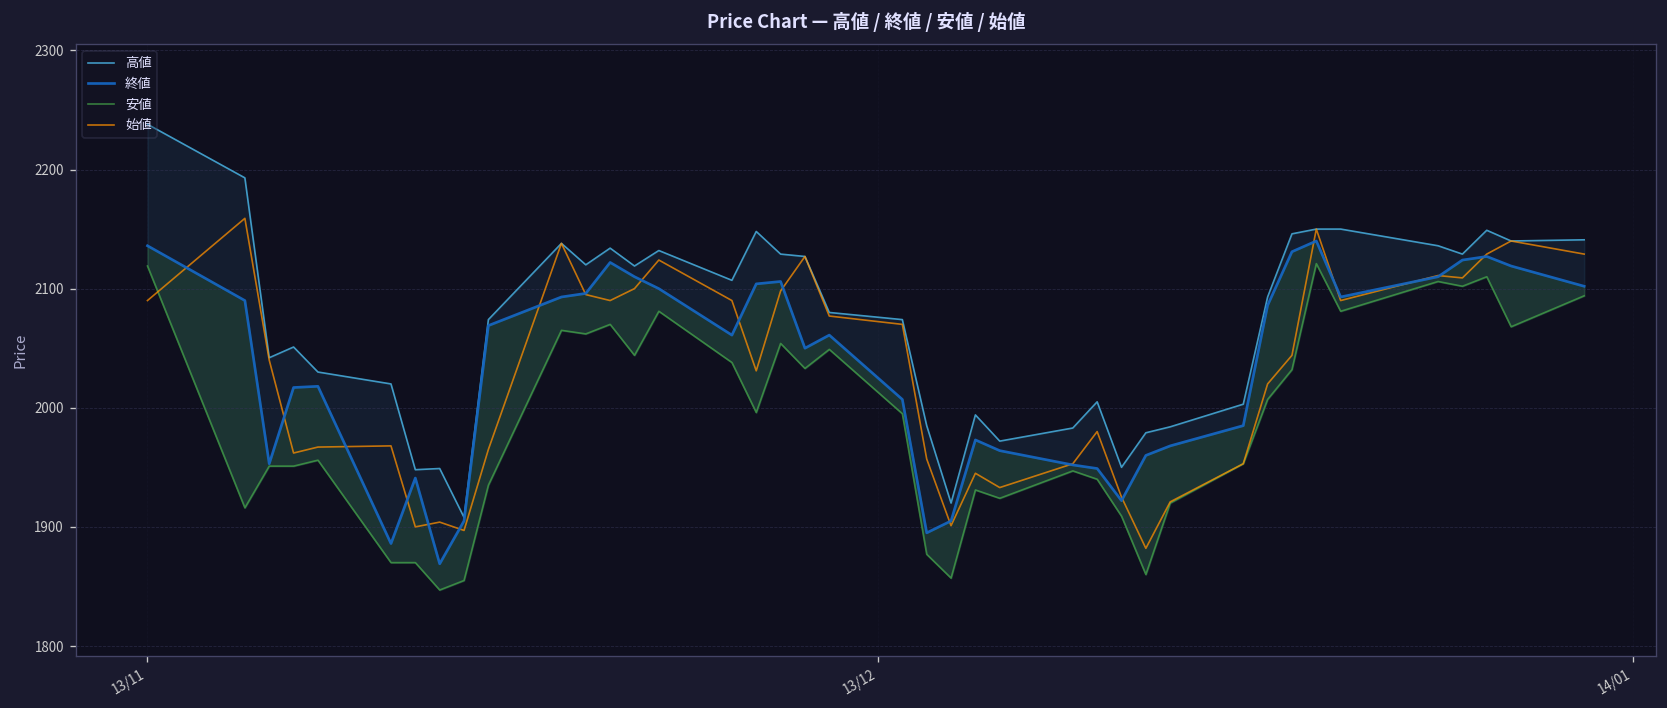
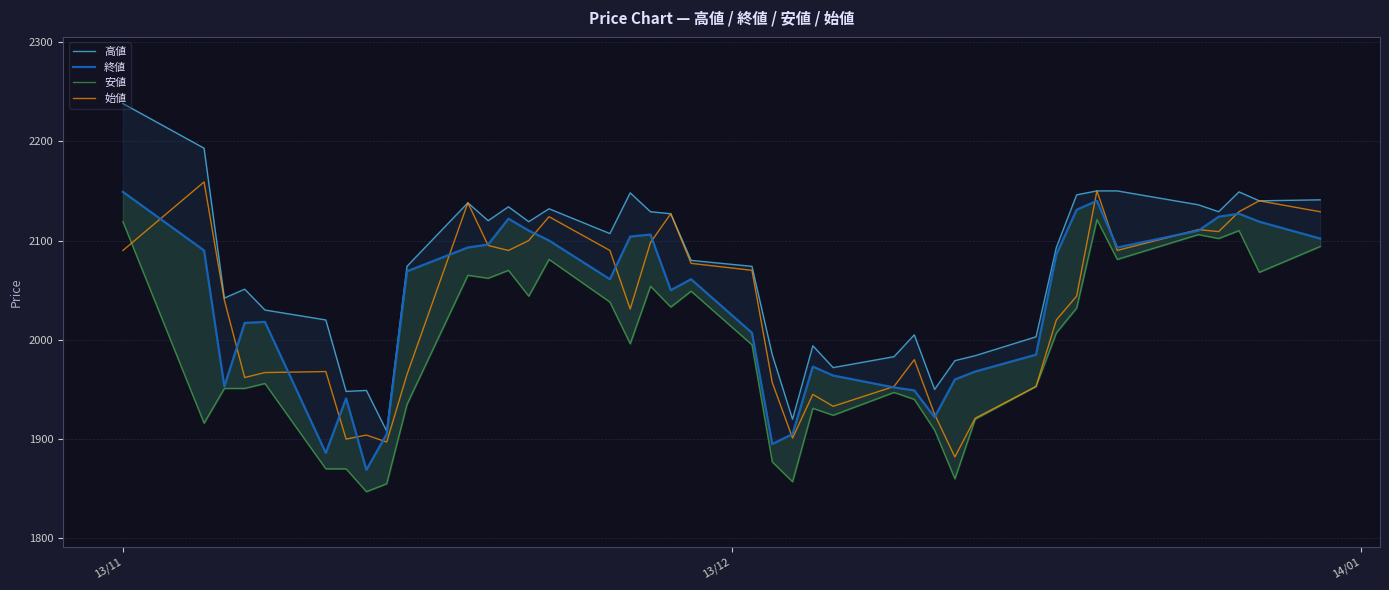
  {
    "終値": {
-     "13/11": 2140
+     "13/11": 2150
    },
    "安値": {
      "13/11": 2120
    },
    "始値": {
      "13/11": 2090
    }
  }
